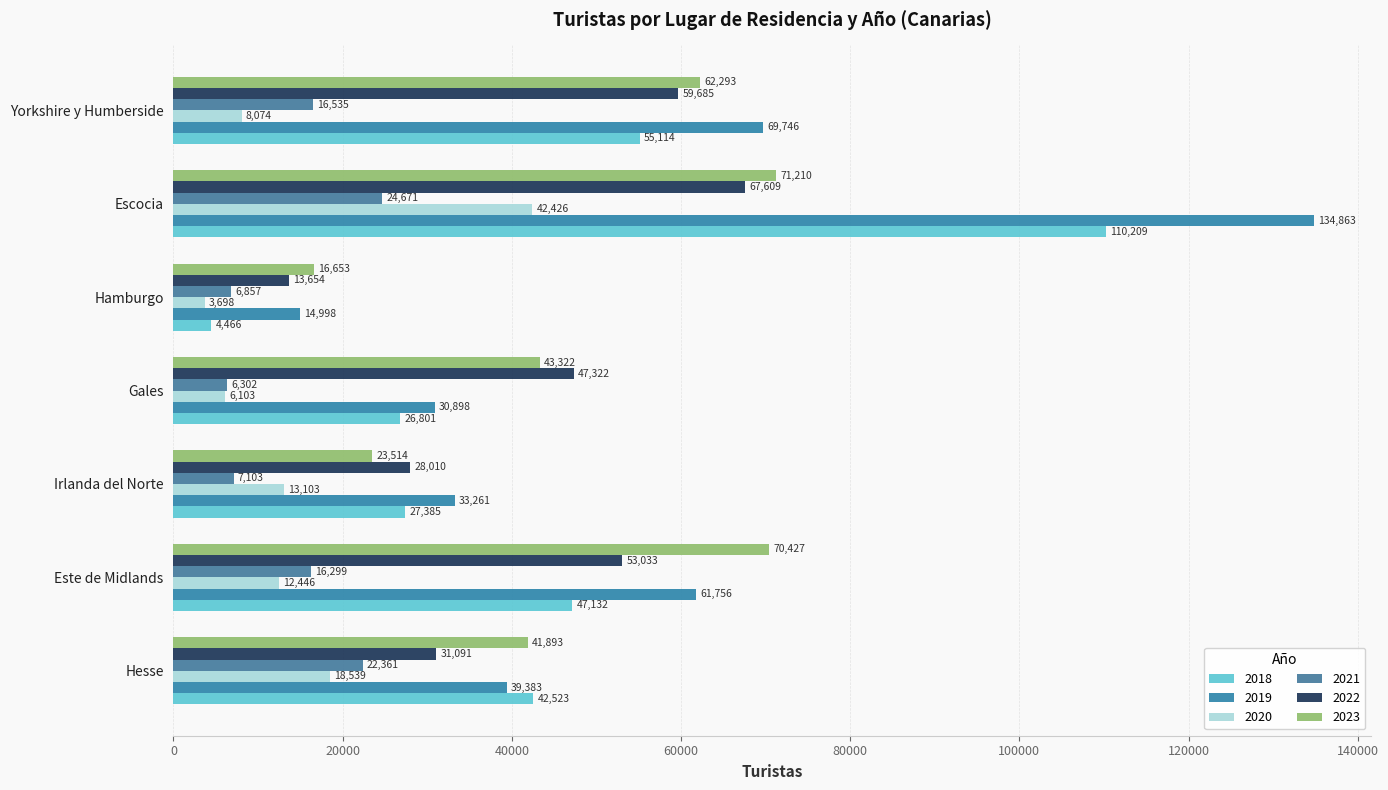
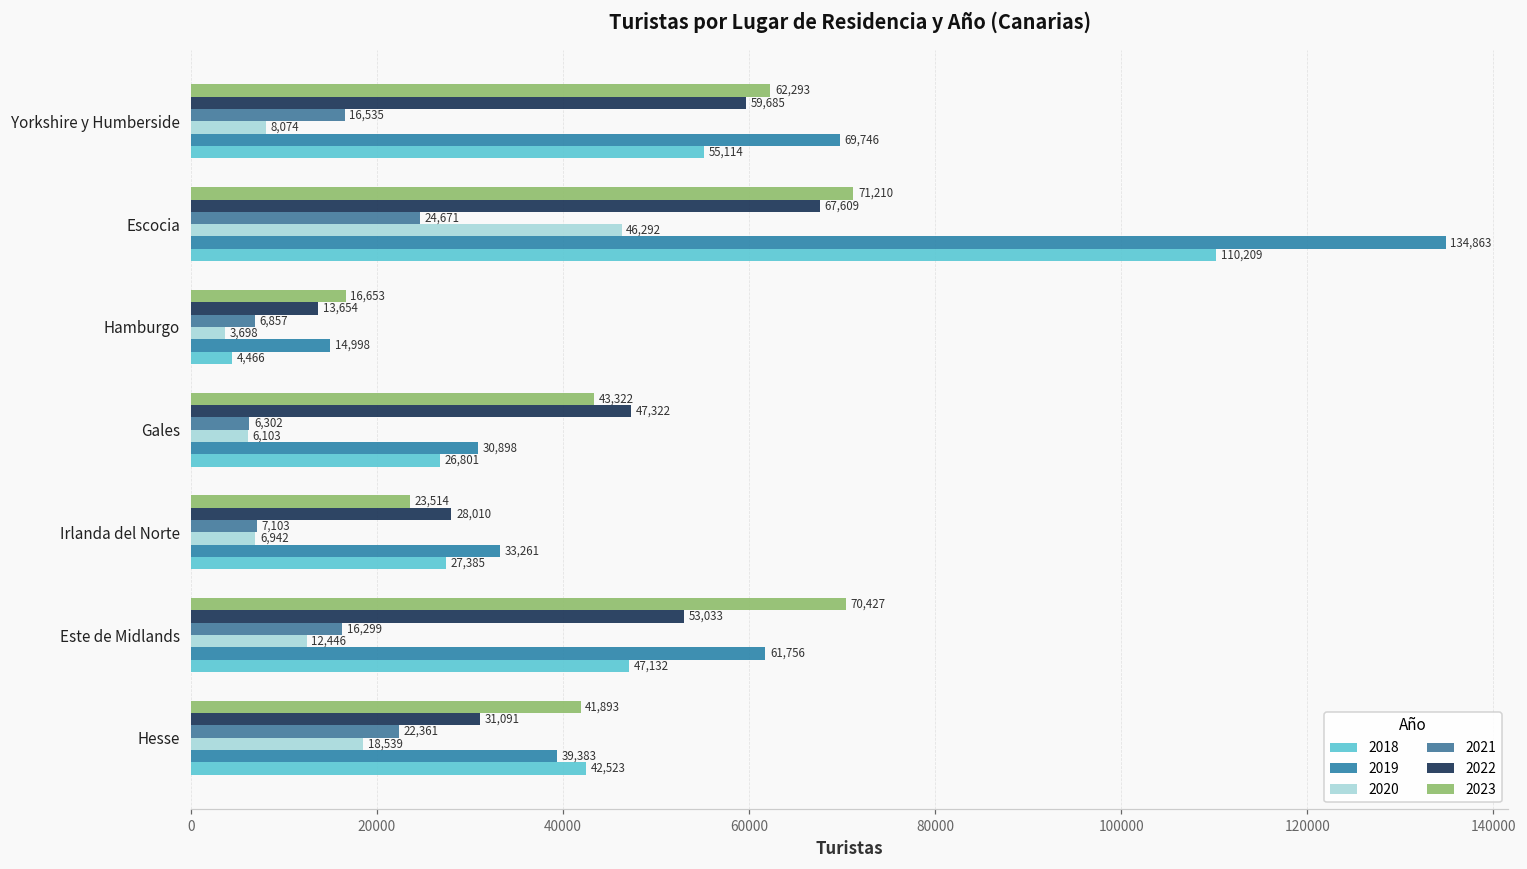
  {
    "2018": {
      "Yorkshire y Humberside": "55,114",
      "Escocia": "110,209",
      "Hamburgo": "4,466",
      "Gales": "26,801",
      "Irlanda del Norte": "27,385",
      "Este de Midlands": "47,132",
      "Hesse": "42,523"
    },
    "2020": {
      "Yorkshire y Humberside": "8,074",
-     "Escocia": "42,426",
+     "Escocia": "46,292",
      "Hamburgo": "3,698",
      "Gales": "6,103",
-     "Irlanda del Norte": "13,103",
+     "Irlanda del Norte": "6,942",
      "Este de Midlands": "12,446",
      "Hesse": "18,539"
    },
    "2022": {
      "Yorkshire y Humberside": "59,685",
      "Escocia": "67,609",
      "Hamburgo": "13,654",
      "Gales": "47,322",
      "Irlanda del Norte": "28,010",
      "Este de Midlands": "53,033",
      "Hesse": "31,091"
    },
    "2023": {
      "Yorkshire y Humberside": "62,293",
      "Escocia": "71,210",
      "Hamburgo": "16,653",
      "Gales": "43,322",
      "Irlanda del Norte": "23,514",
      "Este de Midlands": "70,427",
      "Hesse": "41,893"
    }
  }
